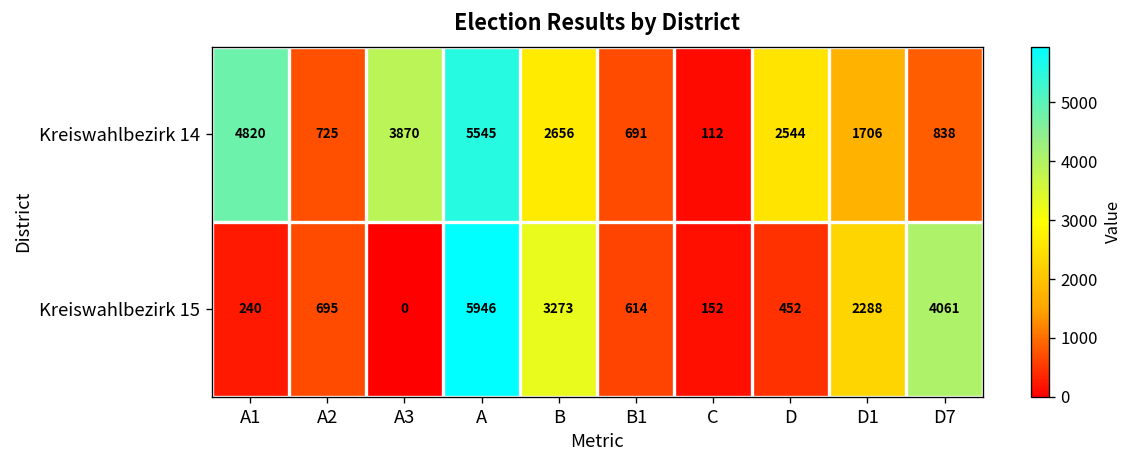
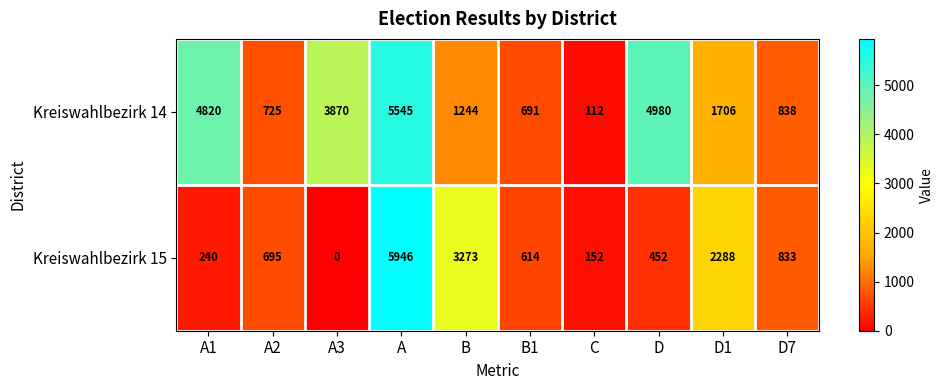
  {
    "Kreiswahlbezirk 14": {
      "A1": 4820,
      "A2": 725,
      "A3": 3870,
      "A": 5545,
-     "B": 2656,
+     "B": 1244,
      "B1": 691,
      "C": 112,
-     "D": 2544,
+     "D": 4980,
      "D1": 1706,
      "D7": 838
    },
    "Kreiswahlbezirk 15": {
      "A1": 240,
      "A2": 695,
      "A3": 0,
      "A": 5946,
      "B": 3273,
      "B1": 614,
      "C": 152,
      "D": 452,
      "D1": 2288,
-     "D7": 4061
+     "D7": 833
    }
  }
